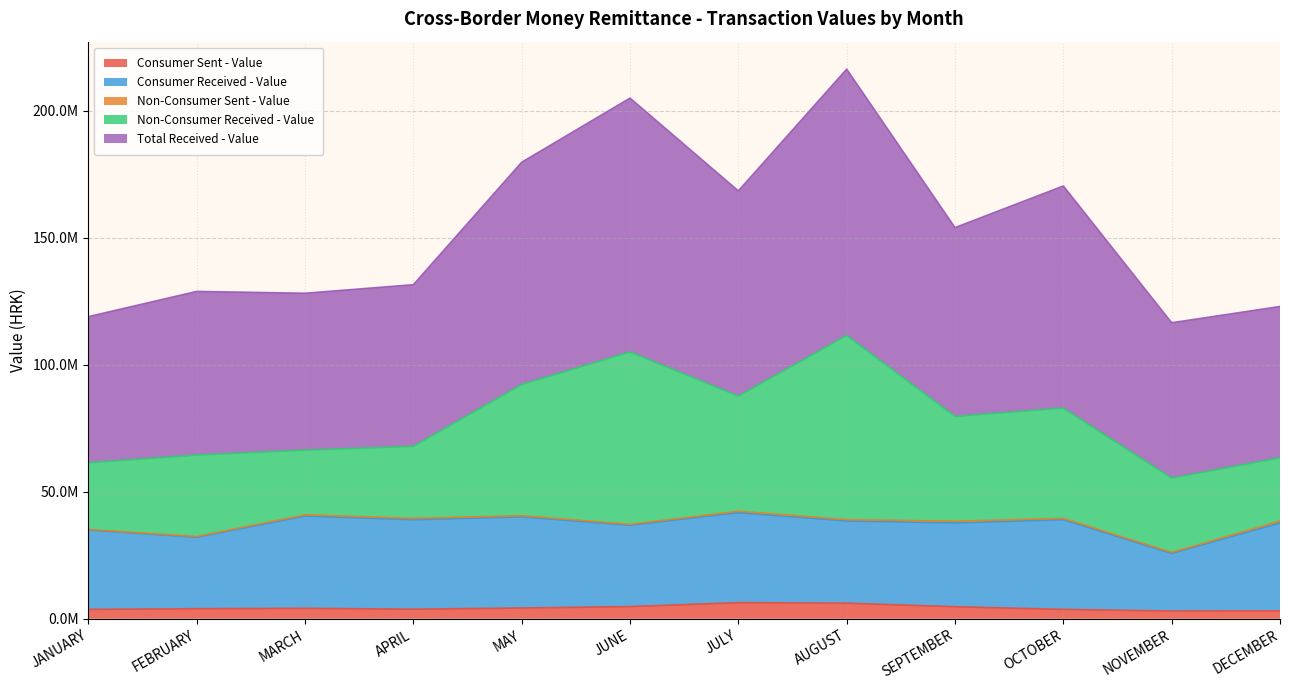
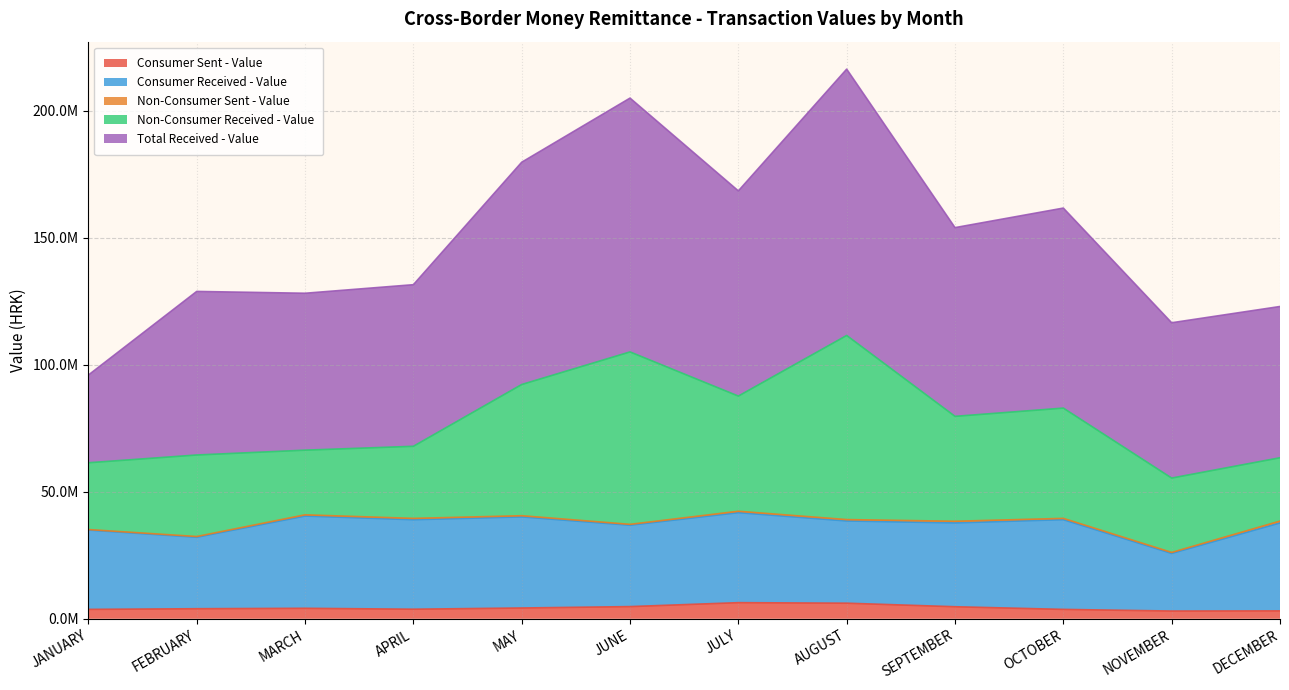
  {
    "Non-Consumer Received - Value": {
      "JANUARY": 26000000,
      "FEBRUARY": 32000000,
      "MARCH": 25000000,
      "APRIL": 28000000,
      "MAY": 52000000,
      "JUNE": 68000000,
      "JULY": 45000000,
      "AUGUST": 72000000,
      "SEPTEMBER": 41000000,
      "OCTOBER": 43000000,
      "NOVEMBER": 29000000,
      "DECEMBER": 25000000
    },
    "Total Received - Value": {
-     "JANUARY": 58000000,
+     "JANUARY": 35000000,
      "FEBRUARY": 64000000,
      "MARCH": 62000000,
      "APRIL": 64000000,
      "MAY": 87000000,
      "JUNE": 100000000,
      "JULY": 81000000,
      "AUGUST": 105000000,
      "SEPTEMBER": 74000000,
-     "OCTOBER": 87000000,
+     "OCTOBER": 79000000,
      "NOVEMBER": 61000000,
      "DECEMBER": 60000000
    }
  }
